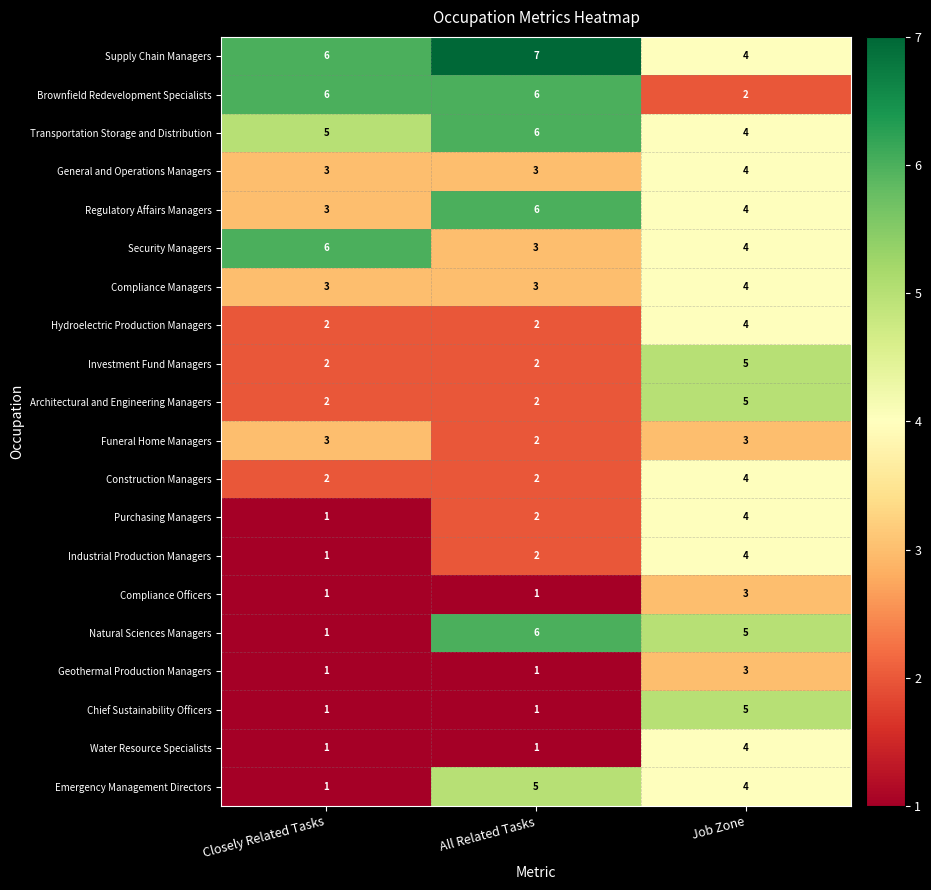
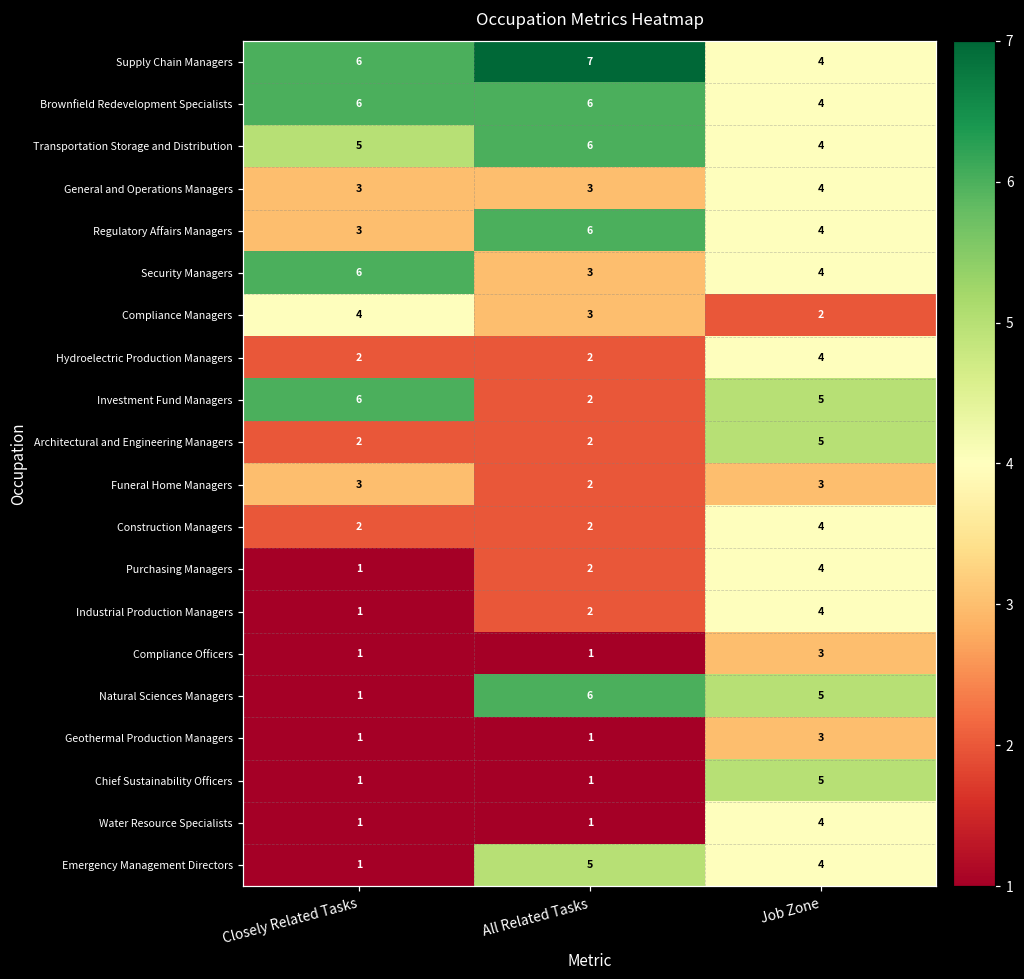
  {
    "Supply Chain Managers": {
      "Closely Related Tasks": 6,
      "All Related Tasks": 7,
      "Job Zone": 4
    },
    "Brownfield Redevelopment Specialists": {
      "Closely Related Tasks": 6,
      "All Related Tasks": 6,
-     "Job Zone": 2
+     "Job Zone": 4
    },
    "Transportation Storage and Distribution": {
      "Closely Related Tasks": 5,
      "All Related Tasks": 6,
      "Job Zone": 4
    },
    "General and Operations Managers": {
      "Closely Related Tasks": 3,
      "All Related Tasks": 3,
      "Job Zone": 4
    },
    "Regulatory Affairs Managers": {
      "Closely Related Tasks": 3,
      "All Related Tasks": 6,
      "Job Zone": 4
    },
    "Security Managers": {
      "Closely Related Tasks": 6,
      "All Related Tasks": 3,
      "Job Zone": 4
    },
    "Compliance Managers": {
-     "Closely Related Tasks": 3,
+     "Closely Related Tasks": 4,
      "All Related Tasks": 3,
-     "Job Zone": 4
+     "Job Zone": 2
    },
    "Hydroelectric Production Managers": {
      "Closely Related Tasks": 2,
      "All Related Tasks": 2,
      "Job Zone": 4
    },
    "Investment Fund Managers": {
-     "Closely Related Tasks": 2,
+     "Closely Related Tasks": 6,
      "All Related Tasks": 2,
      "Job Zone": 5
    },
    "Architectural and Engineering Managers": {
      "Closely Related Tasks": 2,
      "All Related Tasks": 2,
      "Job Zone": 5
    },
    "Funeral Home Managers": {
      "Closely Related Tasks": 3,
      "All Related Tasks": 2,
      "Job Zone": 3
    },
    "Construction Managers": {
      "Closely Related Tasks": 2,
      "All Related Tasks": 2,
      "Job Zone": 4
    },
    "Purchasing Managers": {
      "Closely Related Tasks": 1,
      "All Related Tasks": 2,
      "Job Zone": 4
    },
    "Industrial Production Managers": {
      "Closely Related Tasks": 1,
      "All Related Tasks": 2,
      "Job Zone": 4
    },
    "Compliance Officers": {
      "Closely Related Tasks": 1,
      "All Related Tasks": 1,
      "Job Zone": 3
    },
    "Natural Sciences Managers": {
      "Closely Related Tasks": 1,
      "All Related Tasks": 6,
      "Job Zone": 5
    },
    "Geothermal Production Managers": {
      "Closely Related Tasks": 1,
      "All Related Tasks": 1,
      "Job Zone": 3
    },
    "Chief Sustainability Officers": {
      "Closely Related Tasks": 1,
      "All Related Tasks": 1,
      "Job Zone": 5
    },
    "Water Resource Specialists": {
      "Closely Related Tasks": 1,
      "All Related Tasks": 1,
      "Job Zone": 4
    },
    "Emergency Management Directors": {
      "Closely Related Tasks": 1,
      "All Related Tasks": 5,
      "Job Zone": 4
    }
  }
